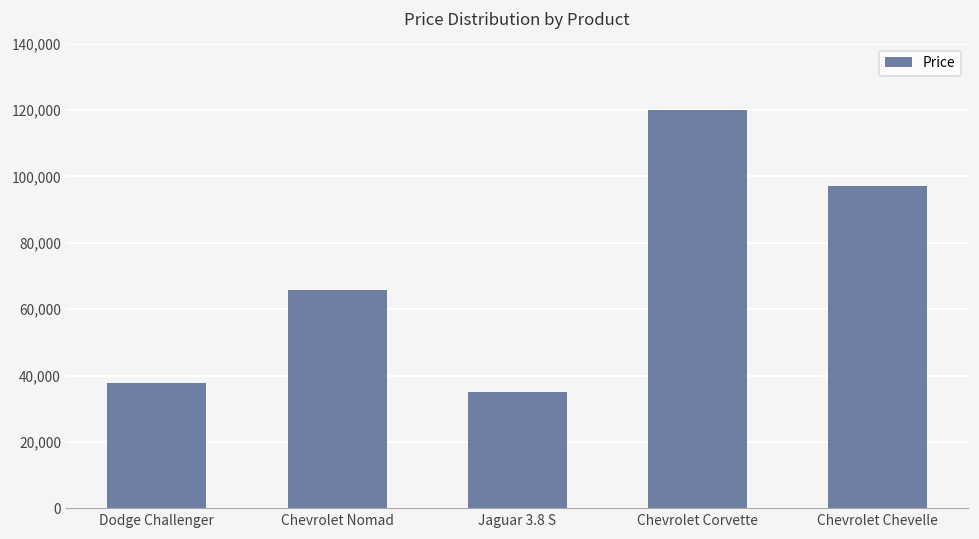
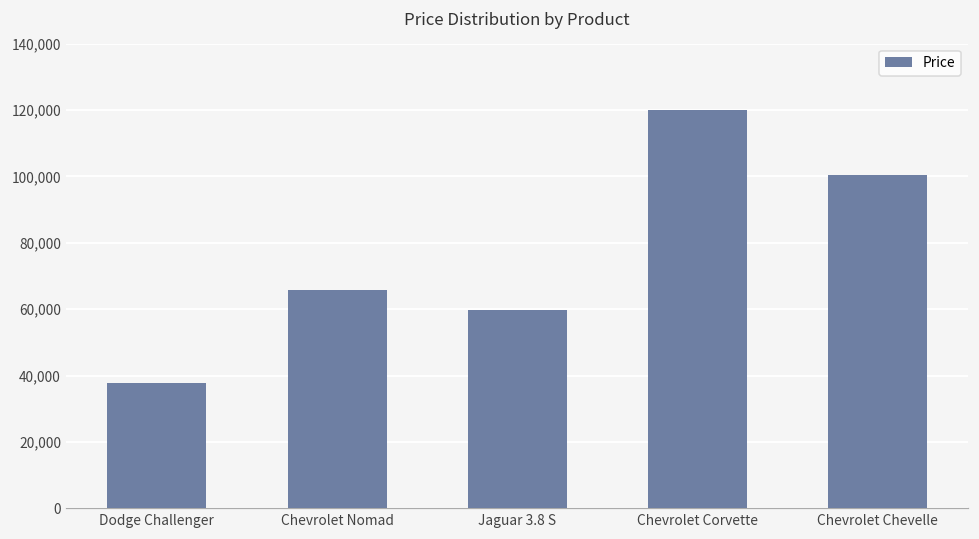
  {
    "Dodge Challenger": "38,000",
    "Chevrolet Nomad": "66,000",
-   "Jaguar 3.8 S": "35,000",
+   "Jaguar 3.8 S": "60,000",
    "Chevrolet Corvette": "120,000",
-   "Chevrolet Chevelle": "97,000"
+   "Chevrolet Chevelle": "101,000"
  }
